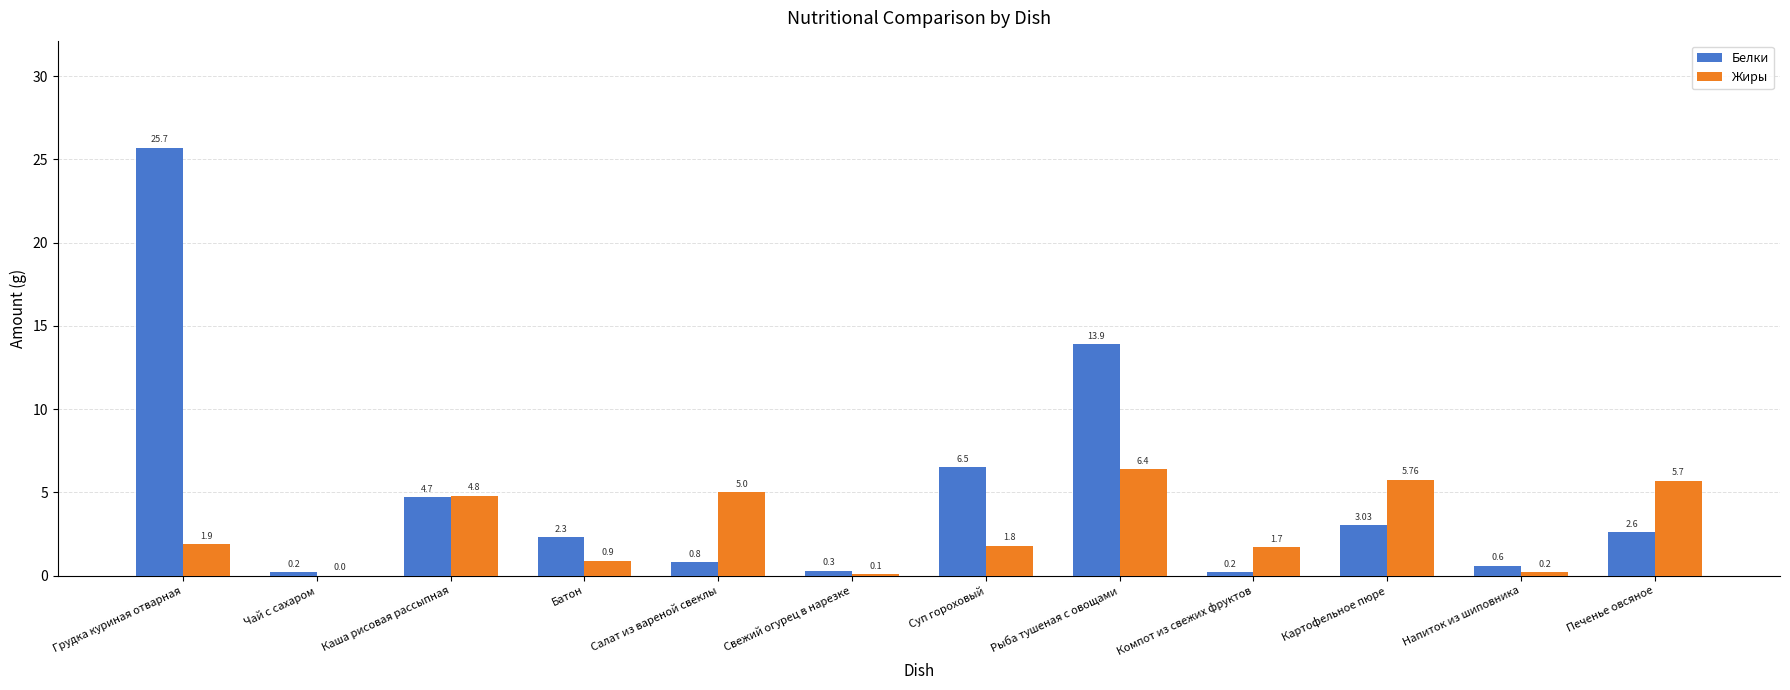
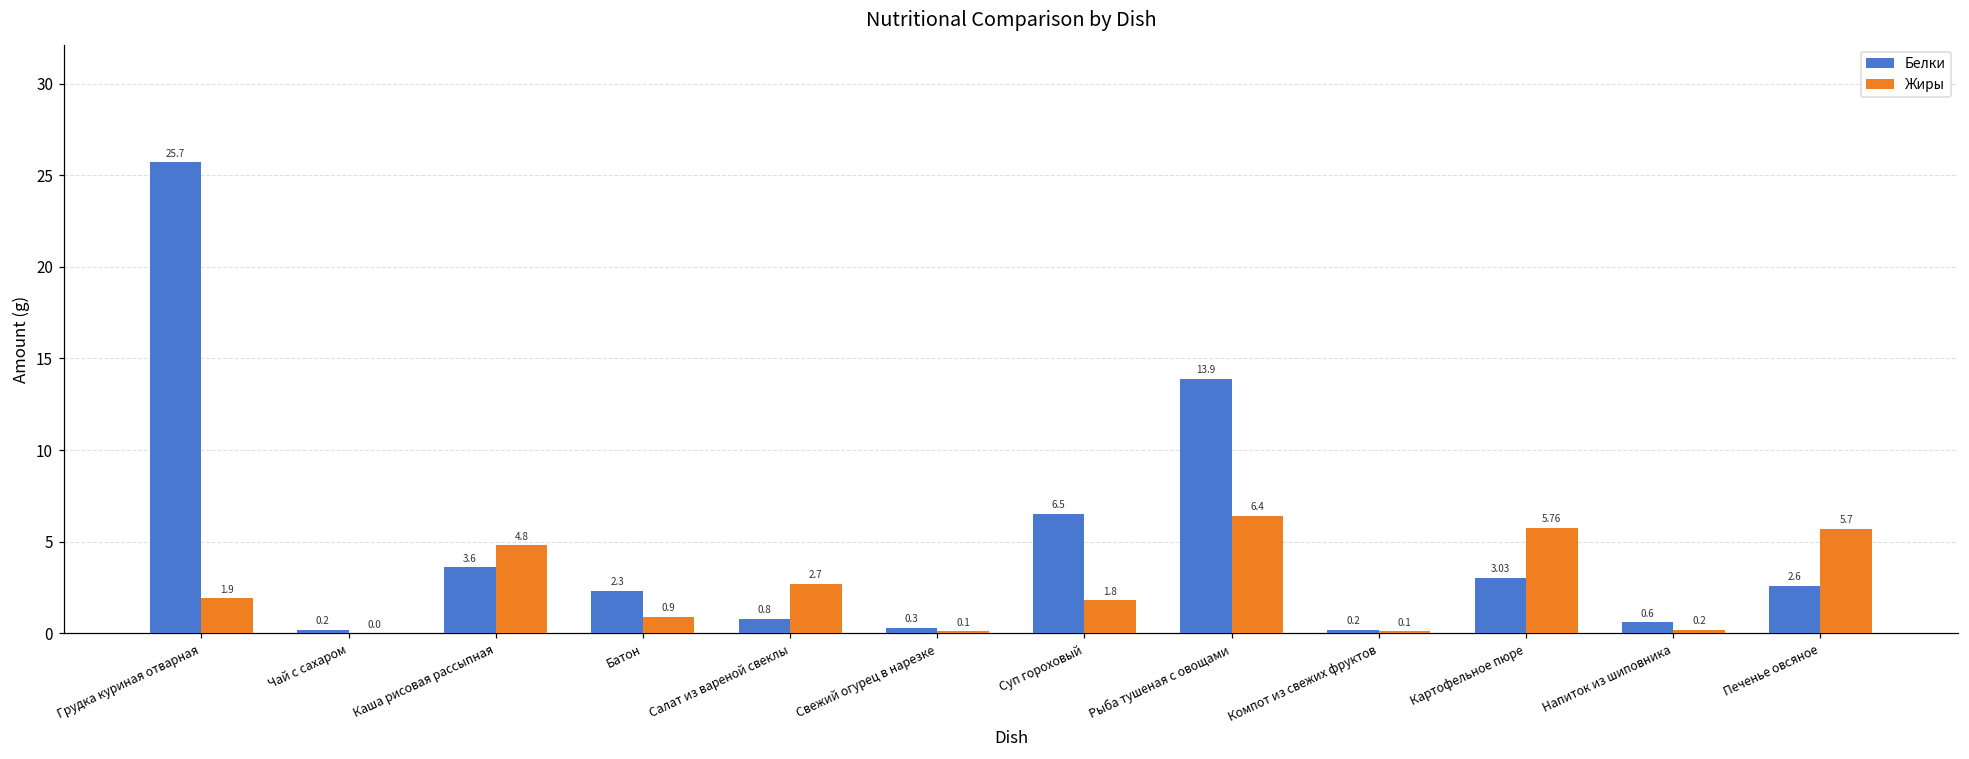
  {
    "Белки": {
      "Грудка куриная отварная": 25.7,
      "Чай с сахаром": 0.2,
-     "Каша рисовая рассыпная": 4.7,
+     "Каша рисовая рассыпная": 3.6,
      "Батон": 2.3,
      "Салат из вареной свеклы": 0.8,
      "Свежий огурец в нарезке": 0.3,
      "Суп гороховый": 6.5,
      "Рыба тушеная с овощами": 13.9,
      "Компот из свежих фруктов": 0.2,
      "Картофельное пюре": 3.03,
      "Напиток из шиповника": 0.6,
      "Печенье овсяное": 2.6
    },
    "Жиры": {
      "Грудка куриная отварная": 1.9,
      "Чай с сахаром": 0.0,
      "Каша рисовая рассыпная": 4.8,
      "Батон": 0.9,
-     "Салат из вареной свеклы": 5.0,
+     "Салат из вареной свеклы": 2.7,
      "Свежий огурец в нарезке": 0.1,
      "Суп гороховый": 1.8,
      "Рыба тушеная с овощами": 6.4,
-     "Компот из свежих фруктов": 1.7,
+     "Компот из свежих фруктов": 0.1,
      "Картофельное пюре": 5.76,
      "Напиток из шиповника": 0.2,
      "Печенье овсяное": 5.7
    }
  }
